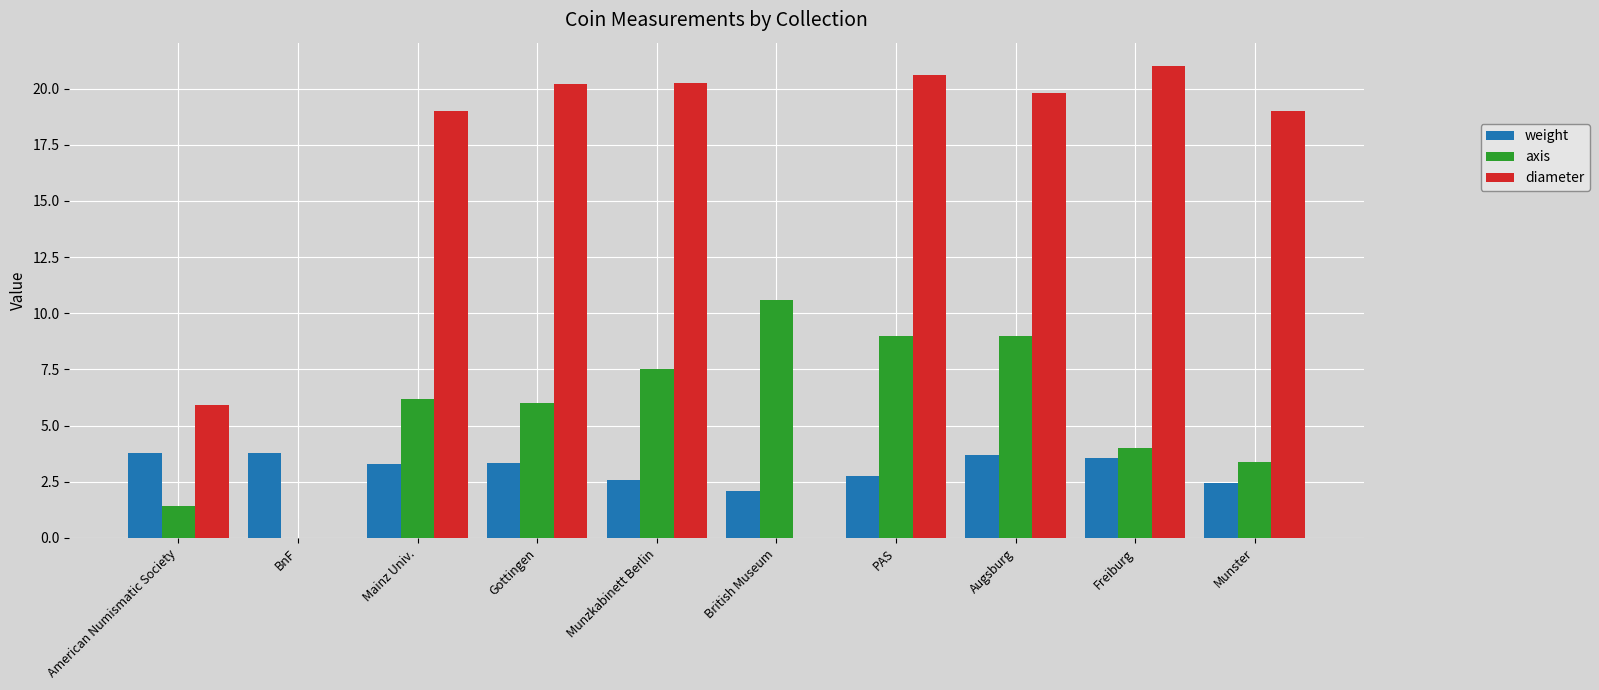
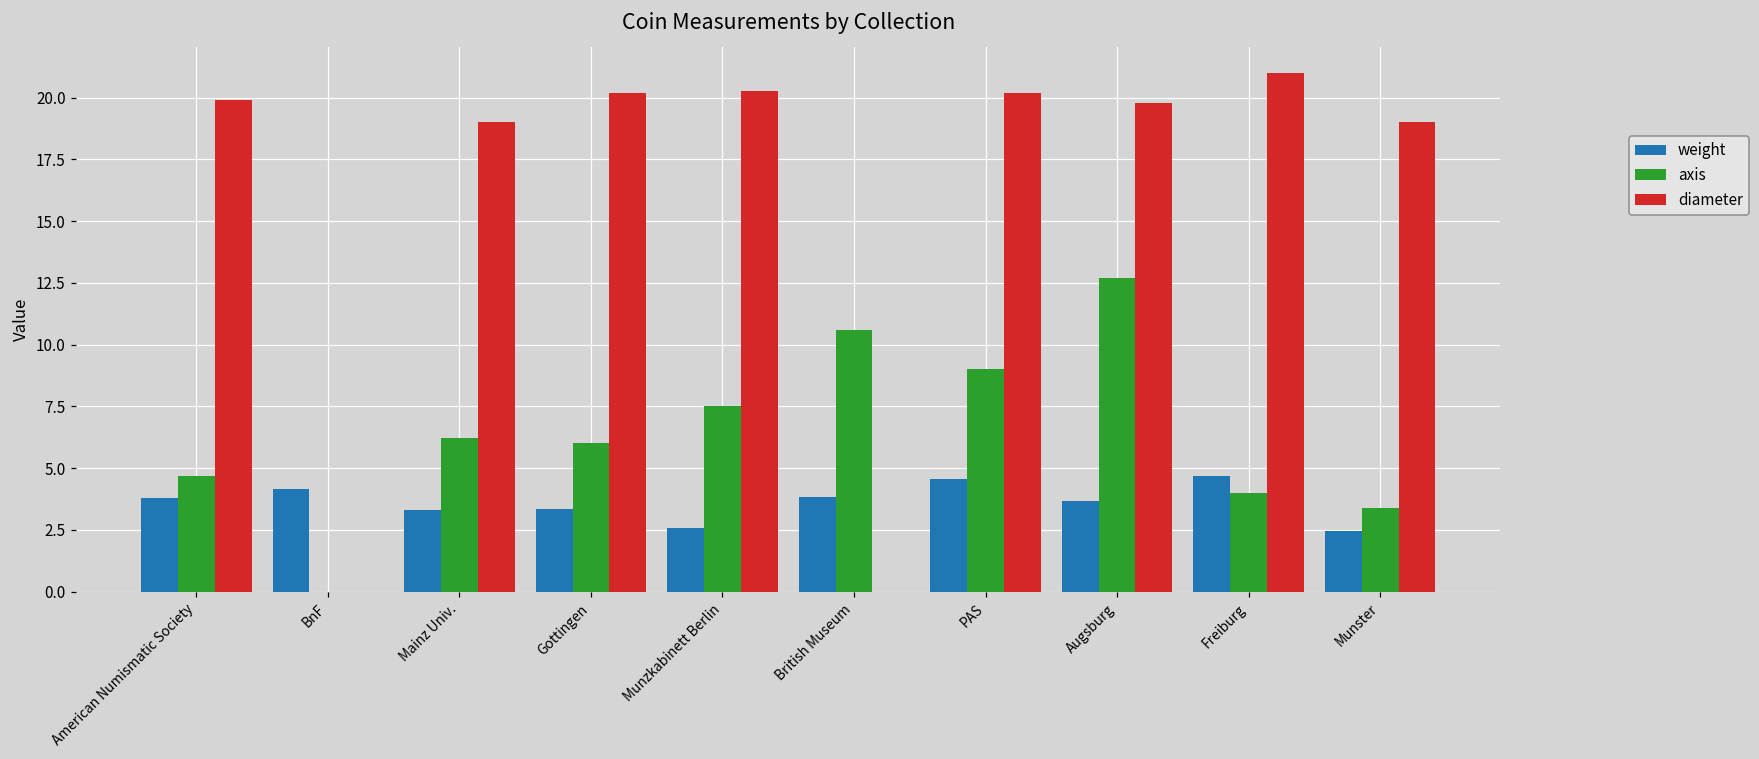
  {
    "weight": {
      "American Numismatic Society": 3.8,
-     "BnF": 3.8,
+     "BnF": 4.2,
      "Mainz Univ.": 3.3,
      "Gottingen": 3.3,
      "Munzkabinett Berlin": 2.6,
-     "British Museum": 2.1,
-     "PAS": 2.8,
+     "British Museum": 3.8,
+     "PAS": 4.6,
      "Augsburg": 3.7,
-     "Freiburg": 3.5,
+     "Freiburg": 4.7,
      "Munster": 2.4
    },
    "axis": {
-     "American Numismatic Society": 1.4,
+     "American Numismatic Society": 4.7,
      "BnF": 0.0,
      "Mainz Univ.": 6.2,
      "Gottingen": 6.0,
      "Munzkabinett Berlin": 7.5,
      "British Museum": 10.6,
      "PAS": 9.0,
-     "Augsburg": 9.0,
+     "Augsburg": 12.7,
      "Freiburg": 4.0,
      "Munster": 3.4
    },
    "diameter": {
-     "American Numismatic Society": 5.9,
+     "American Numismatic Society": 19.9,
      "BnF": 0.0,
      "Mainz Univ.": 19.0,
      "Gottingen": 20.2,
      "Munzkabinett Berlin": 20.3,
      "British Museum": 0.0,
-     "PAS": 20.6,
+     "PAS": 20.2,
      "Augsburg": 19.8,
      "Freiburg": 21.0,
      "Munster": 19.0
    }
  }
